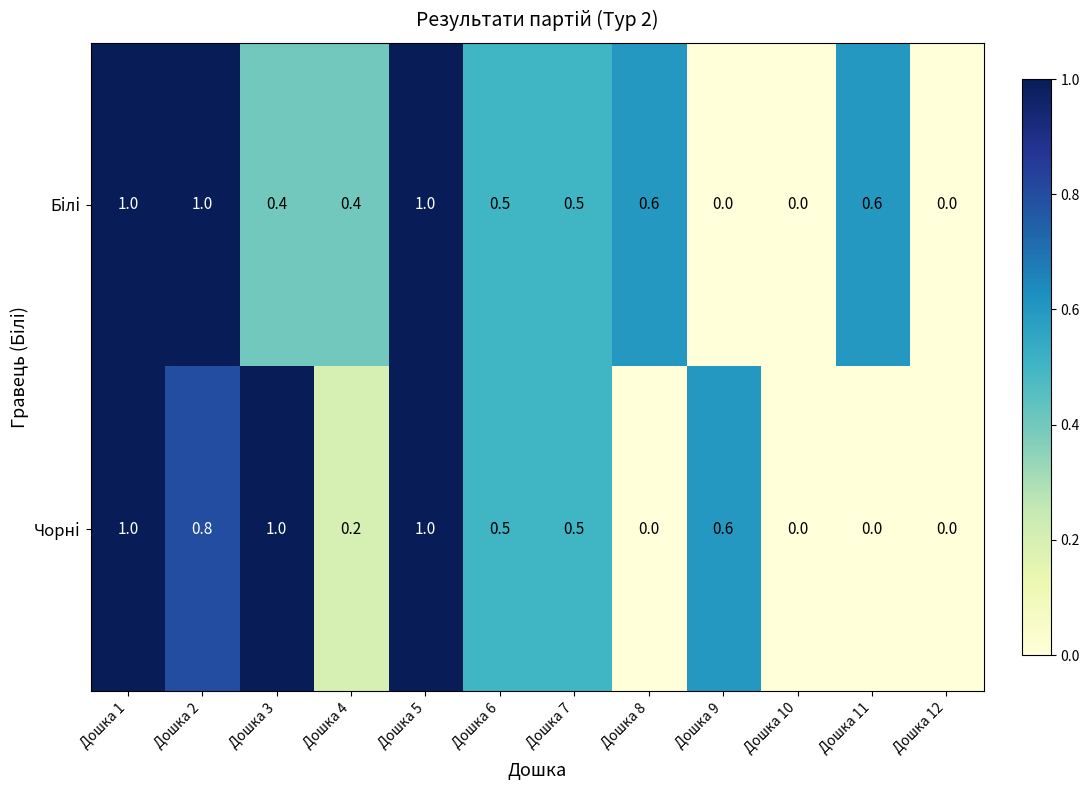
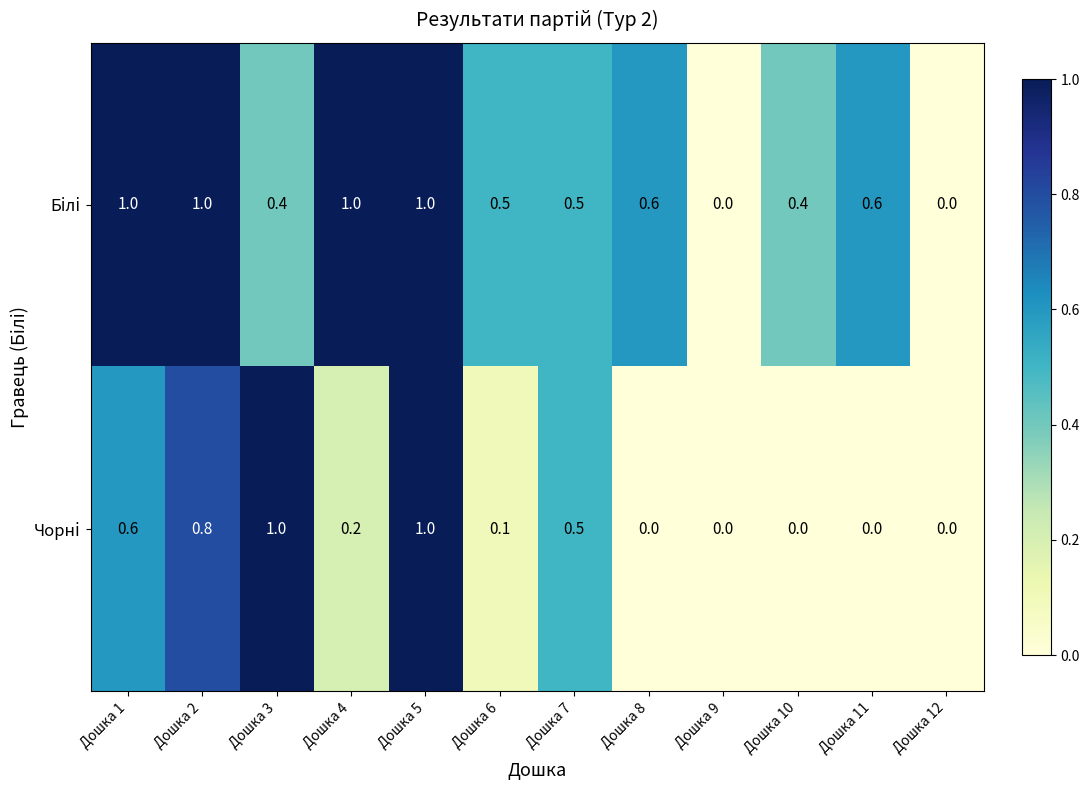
  {
    "Білі": {
      "Дошка 1": 1.0,
      "Дошка 2": 1.0,
      "Дошка 3": 0.4,
-     "Дошка 4": 0.4,
+     "Дошка 4": 1.0,
      "Дошка 5": 1.0,
      "Дошка 6": 0.5,
      "Дошка 7": 0.5,
      "Дошка 8": 0.6,
      "Дошка 9": 0.0,
-     "Дошка 10": 0.0,
+     "Дошка 10": 0.4,
      "Дошка 11": 0.6,
      "Дошка 12": 0.0
    },
    "Чорні": {
-     "Дошка 1": 1.0,
+     "Дошка 1": 0.6,
      "Дошка 2": 0.8,
      "Дошка 3": 1.0,
      "Дошка 4": 0.2,
      "Дошка 5": 1.0,
-     "Дошка 6": 0.5,
+     "Дошка 6": 0.1,
      "Дошка 7": 0.5,
      "Дошка 8": 0.0,
-     "Дошка 9": 0.6,
+     "Дошка 9": 0.0,
      "Дошка 10": 0.0,
      "Дошка 11": 0.0,
      "Дошка 12": 0.0
    }
  }
